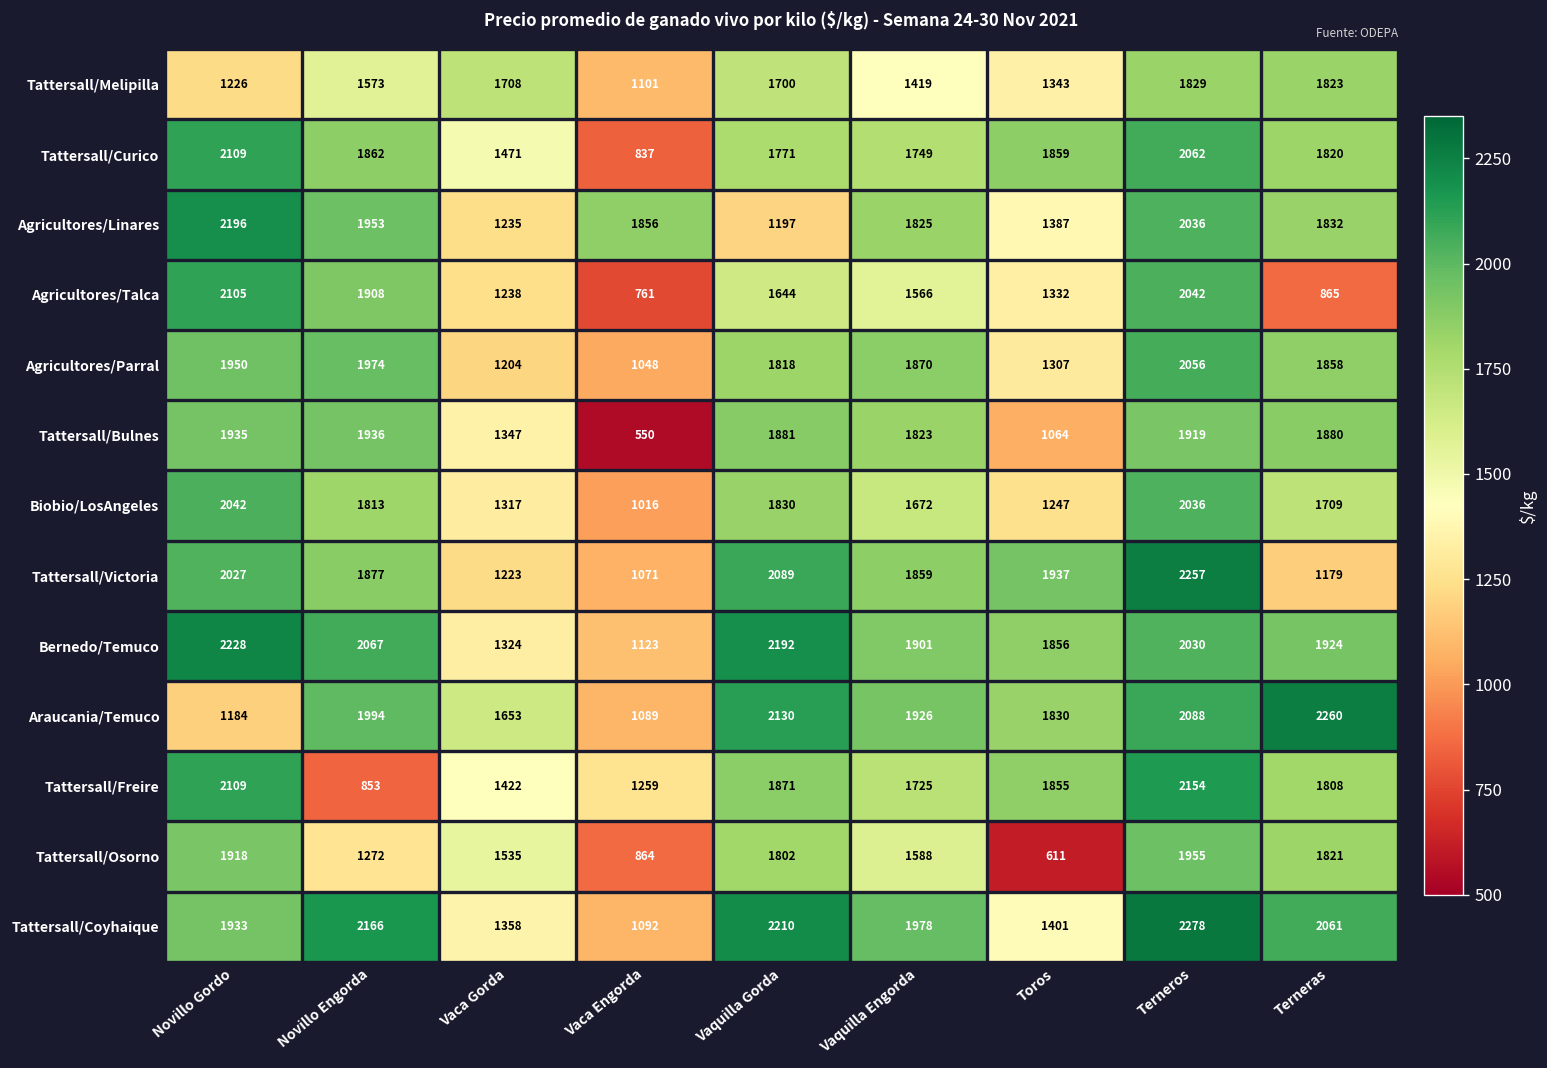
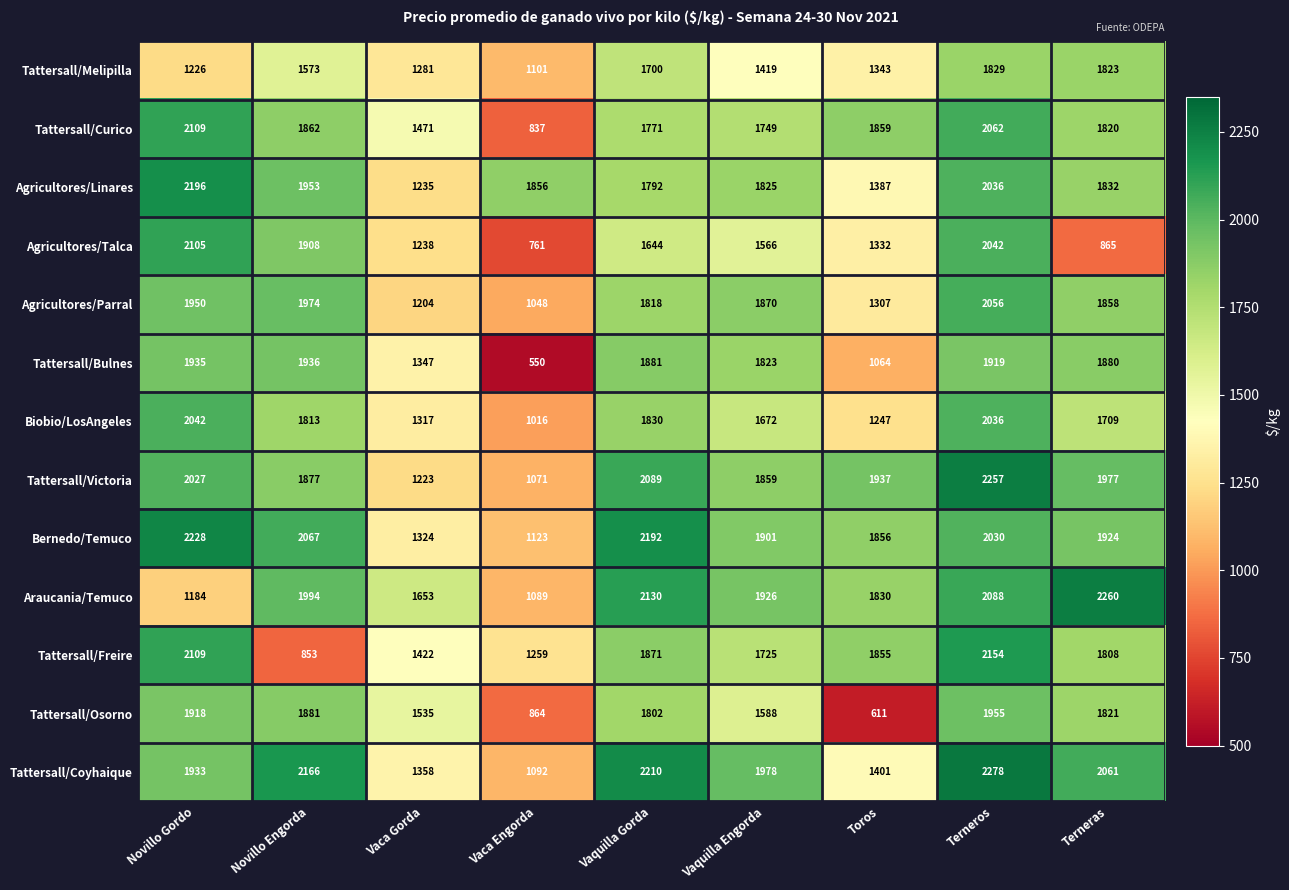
  {
    "Tattersall/Melipilla": {
      "Novillo Gordo": 1226,
      "Novillo Engorda": 1573,
-     "Vaca Gorda": 1708,
+     "Vaca Gorda": 1281,
      "Vaca Engorda": 1101,
      "Vaquilla Gorda": 1700,
      "Vaquilla Engorda": 1419,
      "Toros": 1343,
      "Terneros": 1829,
      "Terneras": 1823
    },
    "Tattersall/Curico": {
      "Novillo Gordo": 2109,
      "Novillo Engorda": 1862,
      "Vaca Gorda": 1471,
      "Vaca Engorda": 837,
      "Vaquilla Gorda": 1771,
      "Vaquilla Engorda": 1749,
      "Toros": 1859,
      "Terneros": 2062,
      "Terneras": 1820
    },
    "Agricultores/Linares": {
      "Novillo Gordo": 2196,
      "Novillo Engorda": 1953,
      "Vaca Gorda": 1235,
      "Vaca Engorda": 1856,
-     "Vaquilla Gorda": 1197,
+     "Vaquilla Gorda": 1792,
      "Vaquilla Engorda": 1825,
      "Toros": 1387,
      "Terneros": 2036,
      "Terneras": 1832
    },
    "Agricultores/Talca": {
      "Novillo Gordo": 2105,
      "Novillo Engorda": 1908,
      "Vaca Gorda": 1238,
      "Vaca Engorda": 761,
      "Vaquilla Gorda": 1644,
      "Vaquilla Engorda": 1566,
      "Toros": 1332,
      "Terneros": 2042,
      "Terneras": 865
    },
    "Agricultores/Parral": {
      "Novillo Gordo": 1950,
      "Novillo Engorda": 1974,
      "Vaca Gorda": 1204,
      "Vaca Engorda": 1048,
      "Vaquilla Gorda": 1818,
      "Vaquilla Engorda": 1870,
      "Toros": 1307,
      "Terneros": 2056,
      "Terneras": 1858
    },
    "Tattersall/Bulnes": {
      "Novillo Gordo": 1935,
      "Novillo Engorda": 1936,
      "Vaca Gorda": 1347,
      "Vaca Engorda": 550,
      "Vaquilla Gorda": 1881,
      "Vaquilla Engorda": 1823,
      "Toros": 1064,
      "Terneros": 1919,
      "Terneras": 1880
    },
    "Biobio/LosAngeles": {
      "Novillo Gordo": 2042,
      "Novillo Engorda": 1813,
      "Vaca Gorda": 1317,
      "Vaca Engorda": 1016,
      "Vaquilla Gorda": 1830,
      "Vaquilla Engorda": 1672,
      "Toros": 1247,
      "Terneros": 2036,
      "Terneras": 1709
    },
    "Tattersall/Victoria": {
      "Novillo Gordo": 2027,
      "Novillo Engorda": 1877,
      "Vaca Gorda": 1223,
      "Vaca Engorda": 1071,
      "Vaquilla Gorda": 2089,
      "Vaquilla Engorda": 1859,
      "Toros": 1937,
      "Terneros": 2257,
-     "Terneras": 1179
+     "Terneras": 1977
    },
    "Bernedo/Temuco": {
      "Novillo Gordo": 2228,
      "Novillo Engorda": 2067,
      "Vaca Gorda": 1324,
      "Vaca Engorda": 1123,
      "Vaquilla Gorda": 2192,
      "Vaquilla Engorda": 1901,
      "Toros": 1856,
      "Terneros": 2030,
      "Terneras": 1924
    },
    "Araucania/Temuco": {
      "Novillo Gordo": 1184,
      "Novillo Engorda": 1994,
      "Vaca Gorda": 1653,
      "Vaca Engorda": 1089,
      "Vaquilla Gorda": 2130,
      "Vaquilla Engorda": 1926,
      "Toros": 1830,
      "Terneros": 2088,
      "Terneras": 2260
    },
    "Tattersall/Freire": {
      "Novillo Gordo": 2109,
      "Novillo Engorda": 853,
      "Vaca Gorda": 1422,
      "Vaca Engorda": 1259,
      "Vaquilla Gorda": 1871,
      "Vaquilla Engorda": 1725,
      "Toros": 1855,
      "Terneros": 2154,
      "Terneras": 1808
    },
    "Tattersall/Osorno": {
      "Novillo Gordo": 1918,
-     "Novillo Engorda": 1272,
+     "Novillo Engorda": 1881,
      "Vaca Gorda": 1535,
      "Vaca Engorda": 864,
      "Vaquilla Gorda": 1802,
      "Vaquilla Engorda": 1588,
      "Toros": 611,
      "Terneros": 1955,
      "Terneras": 1821
    },
    "Tattersall/Coyhaique": {
      "Novillo Gordo": 1933,
      "Novillo Engorda": 2166,
      "Vaca Gorda": 1358,
      "Vaca Engorda": 1092,
      "Vaquilla Gorda": 2210,
      "Vaquilla Engorda": 1978,
      "Toros": 1401,
      "Terneros": 2278,
      "Terneras": 2061
    }
  }
